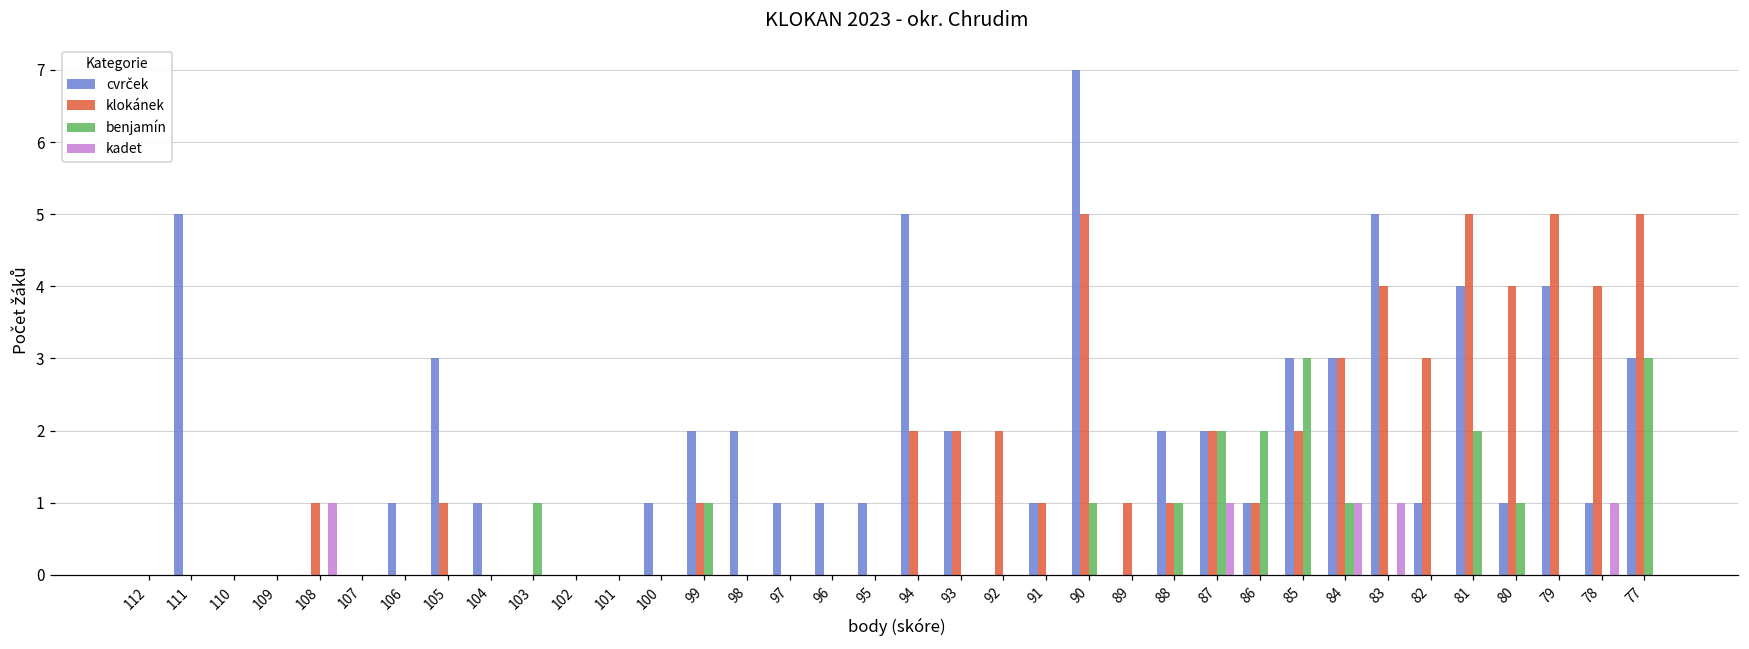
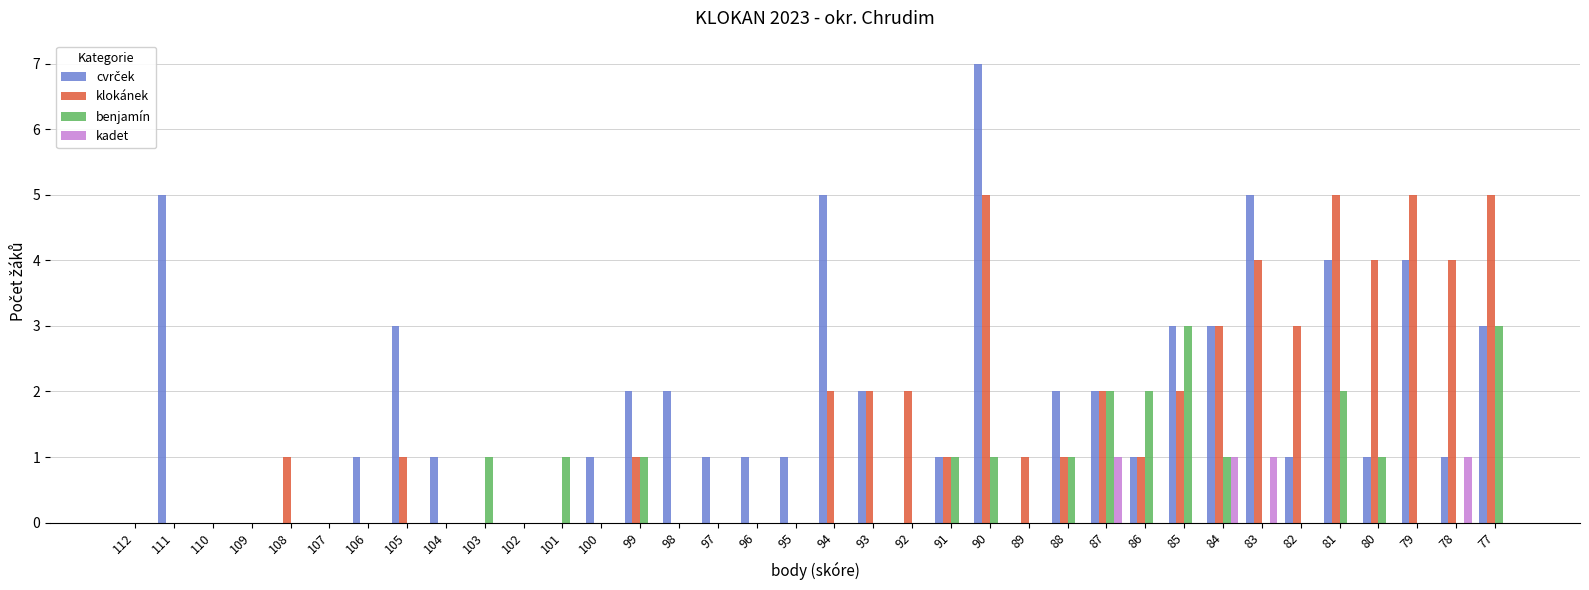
  {
    "cvrček": {
      "112": 0,
      "111": 5,
      "110": 0,
      "109": 0,
      "108": 0,
      "107": 0,
      "106": 1,
      "105": 3,
      "104": 1,
      "103": 0,
      "102": 0,
      "101": 0,
      "100": 1,
      "99": 2,
      "98": 2,
      "97": 1,
      "96": 1,
      "95": 1,
      "94": 5,
      "93": 2,
      "92": 0,
      "91": 1,
      "90": 7,
      "89": 0,
      "88": 2,
      "87": 2,
      "86": 1,
      "85": 3,
      "84": 3,
      "83": 5,
      "82": 1,
      "81": 4,
      "80": 1,
      "79": 4,
      "78": 1,
      "77": 3
    },
    "klokánek": {
      "112": 0,
      "111": 0,
      "110": 0,
      "109": 0,
      "108": 1,
      "107": 0,
      "106": 0,
      "105": 1,
      "104": 0,
      "103": 0,
      "102": 0,
      "101": 0,
      "100": 0,
      "99": 1,
      "98": 0,
      "97": 0,
      "96": 0,
      "95": 0,
      "94": 2,
      "93": 2,
      "92": 2,
      "91": 1,
      "90": 5,
      "89": 1,
      "88": 1,
      "87": 2,
      "86": 1,
      "85": 2,
      "84": 3,
      "83": 4,
      "82": 3,
      "81": 5,
      "80": 4,
      "79": 5,
      "78": 4,
      "77": 5
    },
    "benjamín": {
      "112": 0,
      "111": 0,
      "110": 0,
      "109": 0,
      "108": 0,
      "107": 0,
      "106": 0,
      "105": 0,
      "104": 0,
      "103": 1,
      "102": 0,
-     "101": 0,
+     "101": 1,
      "100": 0,
      "99": 1,
      "98": 0,
      "97": 0,
      "96": 0,
      "95": 0,
      "94": 0,
      "93": 0,
      "92": 0,
-     "91": 0,
+     "91": 1,
      "90": 1,
      "89": 0,
      "88": 1,
      "87": 2,
      "86": 2,
      "85": 3,
      "84": 1,
      "83": 0,
      "82": 0,
      "81": 2,
      "80": 1,
      "79": 0,
      "78": 0,
      "77": 3
    },
    "kadet": {
      "112": 0,
      "111": 0,
      "110": 0,
      "109": 0,
-     "108": 1,
+     "108": 0,
      "107": 0,
      "106": 0,
      "105": 0,
      "104": 0,
      "103": 0,
      "102": 0,
      "101": 0,
      "100": 0,
      "99": 0,
      "98": 0,
      "97": 0,
      "96": 0,
      "95": 0,
      "94": 0,
      "93": 0,
      "92": 0,
      "91": 0,
      "90": 0,
      "89": 0,
      "88": 0,
      "87": 1,
      "86": 0,
      "85": 0,
      "84": 1,
      "83": 1,
      "82": 0,
      "81": 0,
      "80": 0,
      "79": 0,
      "78": 1,
      "77": 0
    }
  }
